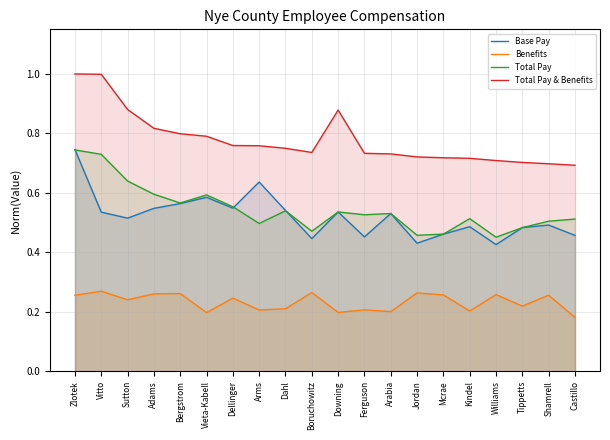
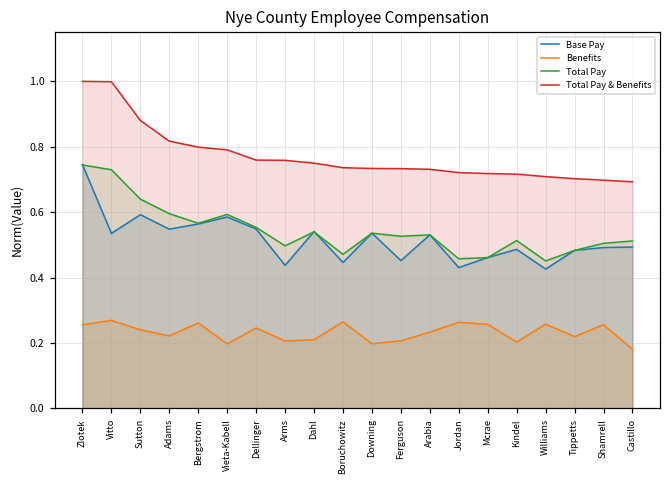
  {
    "Base Pay": {
      "Vitto": 0.54,
-     "Sutton": 0.51,
+     "Sutton": 0.59,
      "Adams": 0.55,
-     "Arms": 0.64,
+     "Arms": 0.44,
      "Boruchowitz": 0.45,
      "Ferguson": 0.45,
      "Jordan": 0.43,
      "Kindel": 0.49,
      "Williams": 0.43,
      "Shamrell": 0.49,
-     "Castillo": 0.46
+     "Castillo": 0.49
    },
    "Benefits": {
      "Zlotek": 0.26,
      "Vitto": 0.27,
      "Sutton": 0.24,
-     "Adams": 0.26,
+     "Adams": 0.22,
      "Bergstrom": 0.26,
      "Vieta-Kabell": 0.20,
      "Dellinger": 0.25,
      "Arms": 0.21,
      "Dahl": 0.21,
      "Boruchowitz": 0.26,
      "Downing": 0.20,
      "Ferguson": 0.21,
-     "Arabia": 0.20,
+     "Arabia": 0.23,
      "Jordan": 0.26,
      "Mcrae": 0.26,
      "Kindel": 0.20,
      "Williams": 0.26,
      "Tippetts": 0.22,
      "Shamrell": 0.26,
      "Castillo": 0.18
    },
    "Total Pay": {
      "Vitto": 0.73,
      "Sutton": 0.64,
      "Adams": 0.60,
      "Arms": 0.50,
      "Boruchowitz": 0.47,
      "Ferguson": 0.53,
      "Jordan": 0.46,
      "Kindel": 0.51,
      "Williams": 0.45,
      "Shamrell": 0.50,
      "Castillo": 0.51
    },
    "Total Pay & Benefits": {
      "Zlotek": 1.00,
      "Vitto": 1.00,
      "Sutton": 0.88,
      "Adams": 0.82,
      "Bergstrom": 0.80,
      "Vieta-Kabell": 0.79,
      "Dellinger": 0.76,
      "Arms": 0.76,
      "Dahl": 0.75,
      "Boruchowitz": 0.74,
-     "Downing": 0.88,
+     "Downing": 0.73,
      "Ferguson": 0.73,
      "Arabia": 0.73,
      "Jordan": 0.72,
      "Mcrae": 0.72,
      "Kindel": 0.72,
      "Williams": 0.71,
      "Tippetts": 0.70,
      "Shamrell": 0.70,
      "Castillo": 0.69
    }
  }
